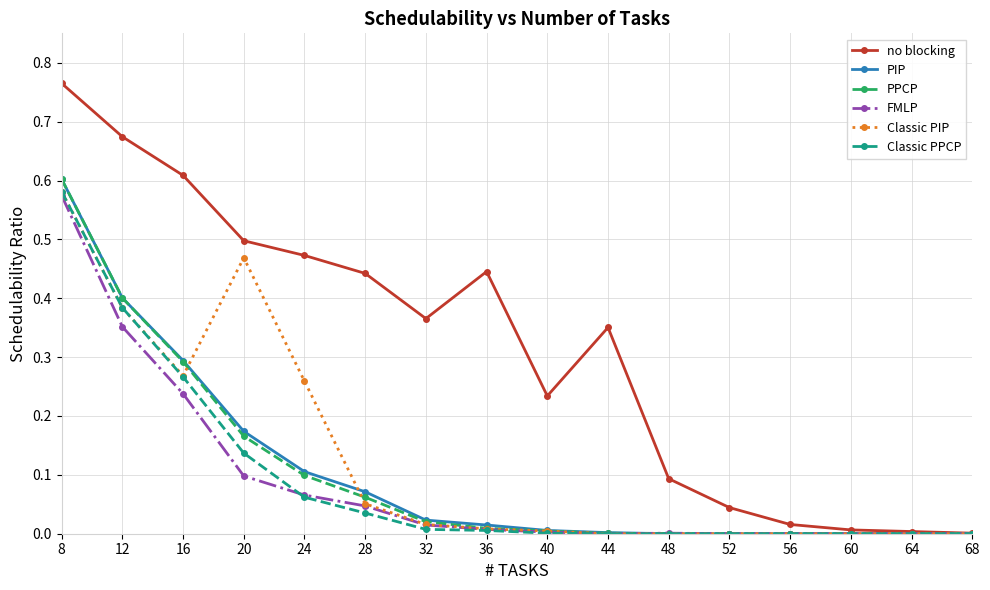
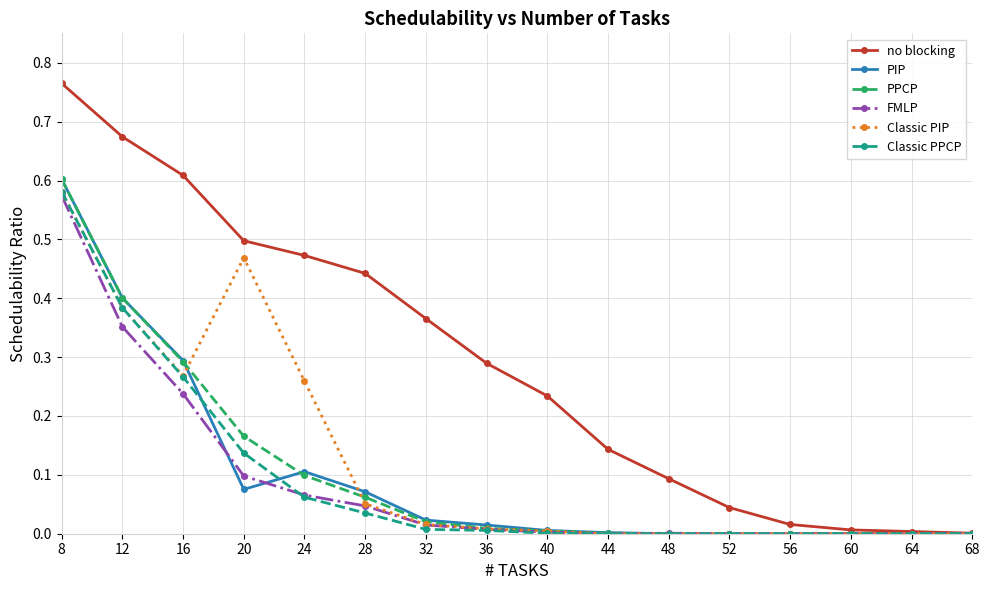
  {
    "no blocking": {
      "8": 0.77,
      "12": 0.67,
      "16": 0.61,
      "20": 0.50,
      "24": 0.47,
      "28": 0.44,
      "32": 0.37,
-     "36": 0.45,
+     "36": 0.29,
      "40": 0.23,
-     "44": 0.35,
+     "44": 0.14,
      "48": 0.09,
      "52": 0.04,
      "56": 0.02,
      "60": 0.01
    },
    "PIP": {
-     "20": 0.17,
+     "20": 0.08,
      "24": 0.11,
      "28": 0.07,
      "36": 0.01
    },
    "FMLP": {
      "8": 0.57,
      "12": 0.35,
      "16": 0.24,
      "20": 0.10
    },
    "Classic PIP": {
      "20": 0.47,
      "24": 0.26
    }
  }
